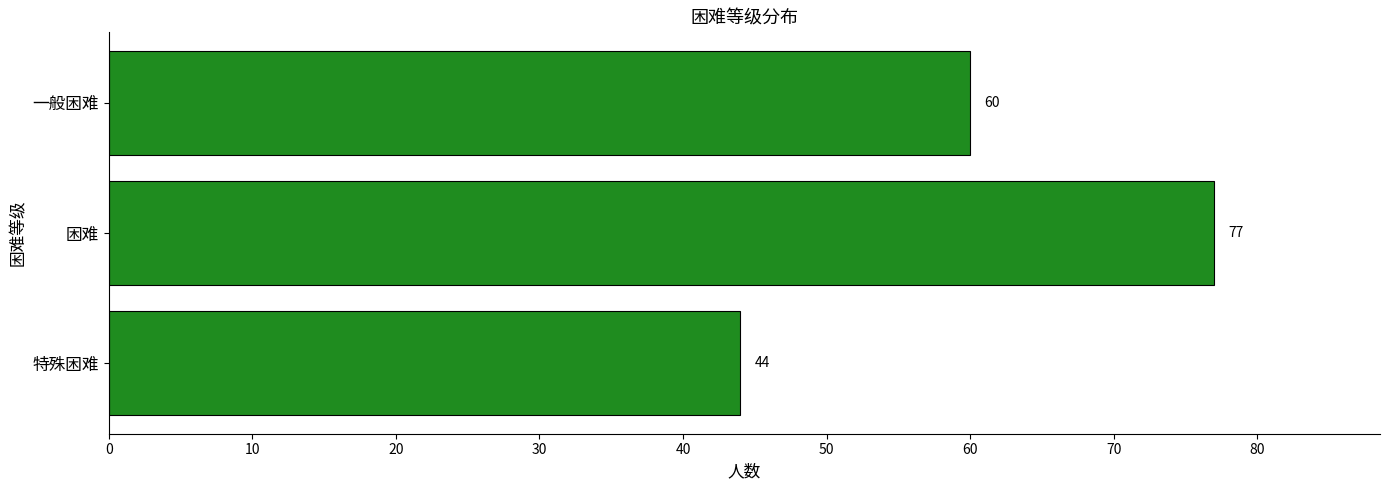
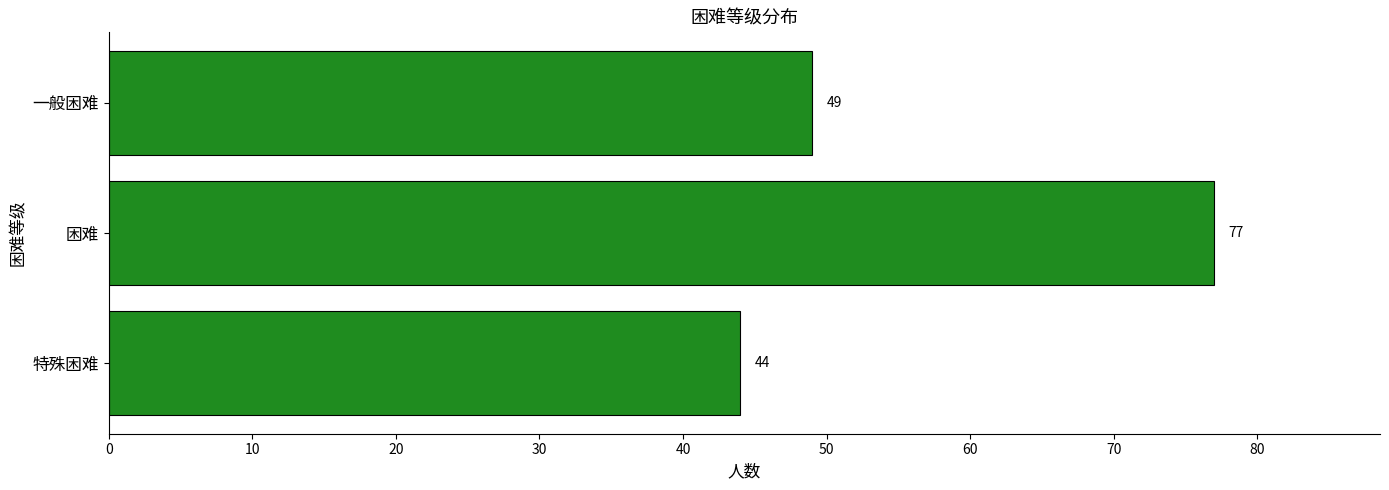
  {
-   "一般困难": 60,
+   "一般困难": 49,
    "困难": 77,
    "特殊困难": 44
  }
